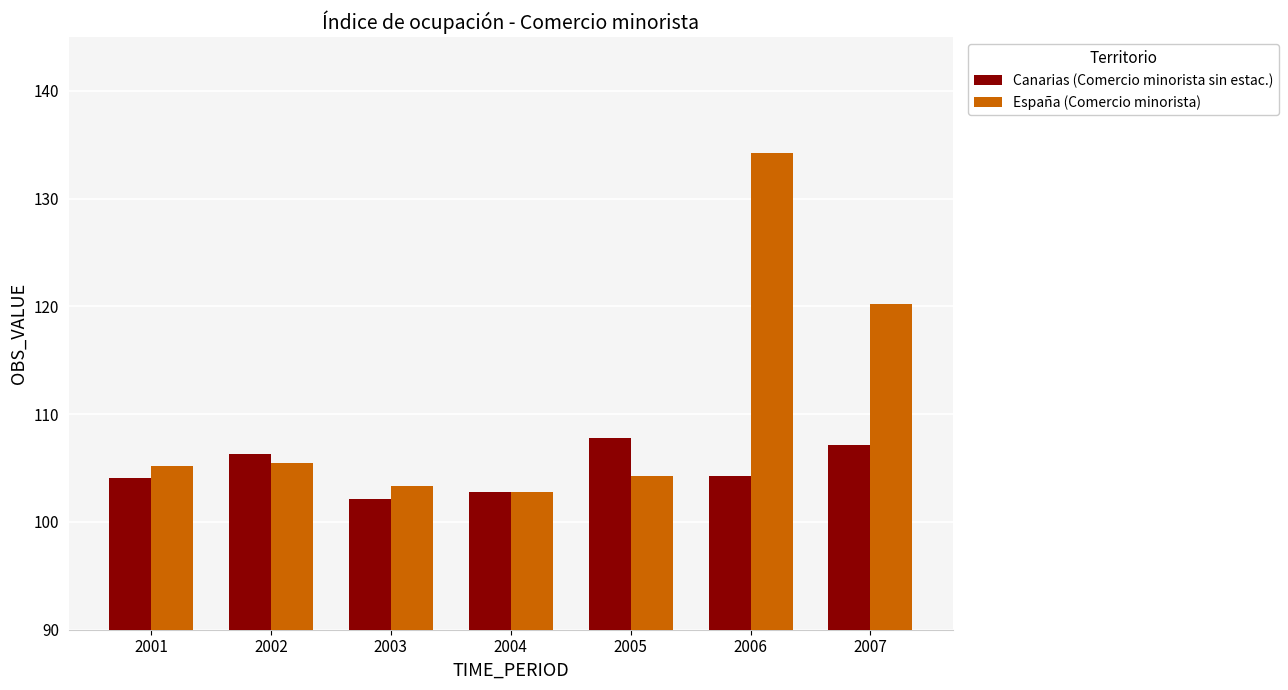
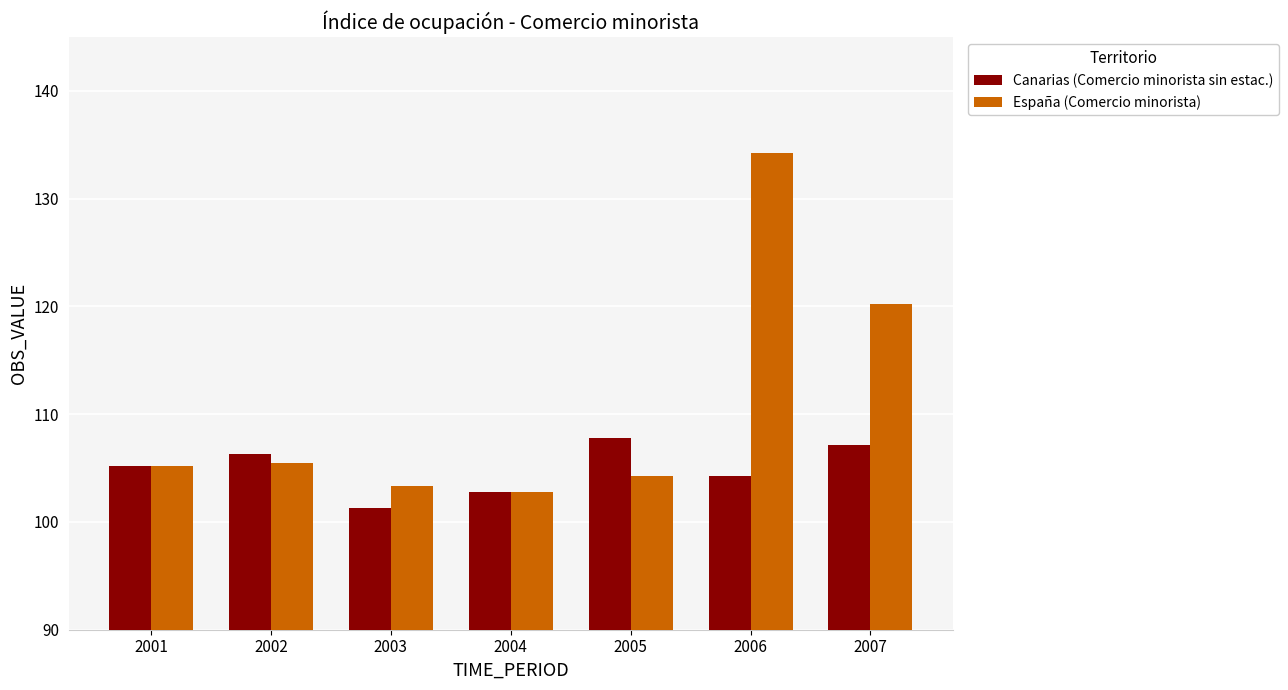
  {
    "Canarias (Comercio minorista sin estac.)": {
-     "2001": 104.0,
+     "2001": 105.2,
      "2002": 106.3,
-     "2003": 102.2,
+     "2003": 101.3,
      "2004": 102.8,
      "2005": 107.8,
      "2006": 104.2,
      "2007": 107.1
    },
    "España (Comercio minorista)": {
      "2001": 105.2,
      "2002": 105.5,
      "2003": 103.4,
      "2004": 102.8,
      "2005": 104.2,
      "2006": 134.2,
      "2007": 120.2
    }
  }
